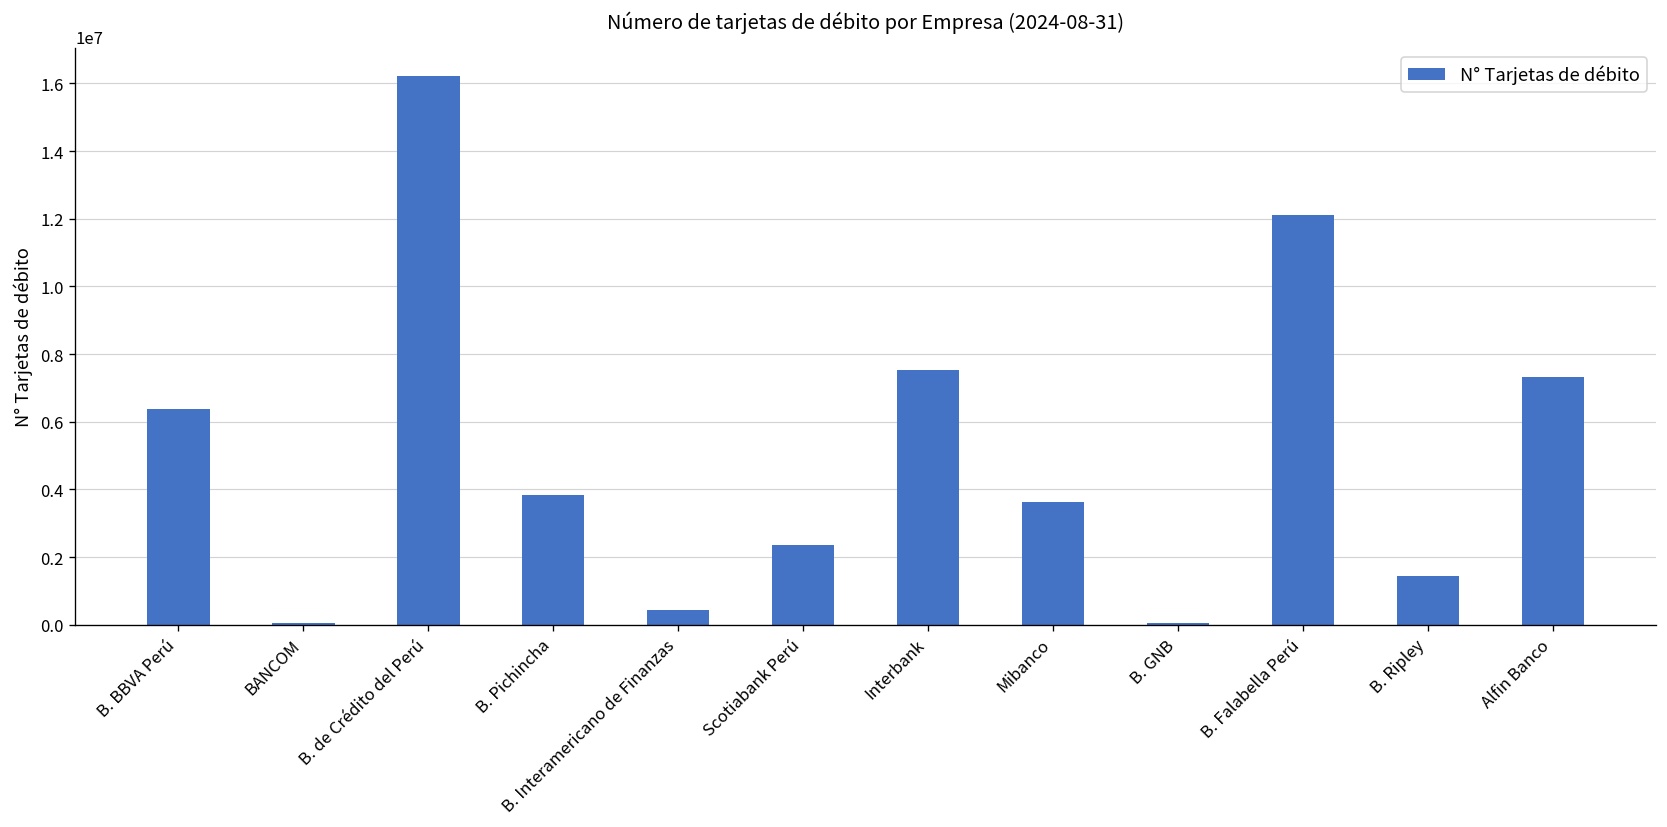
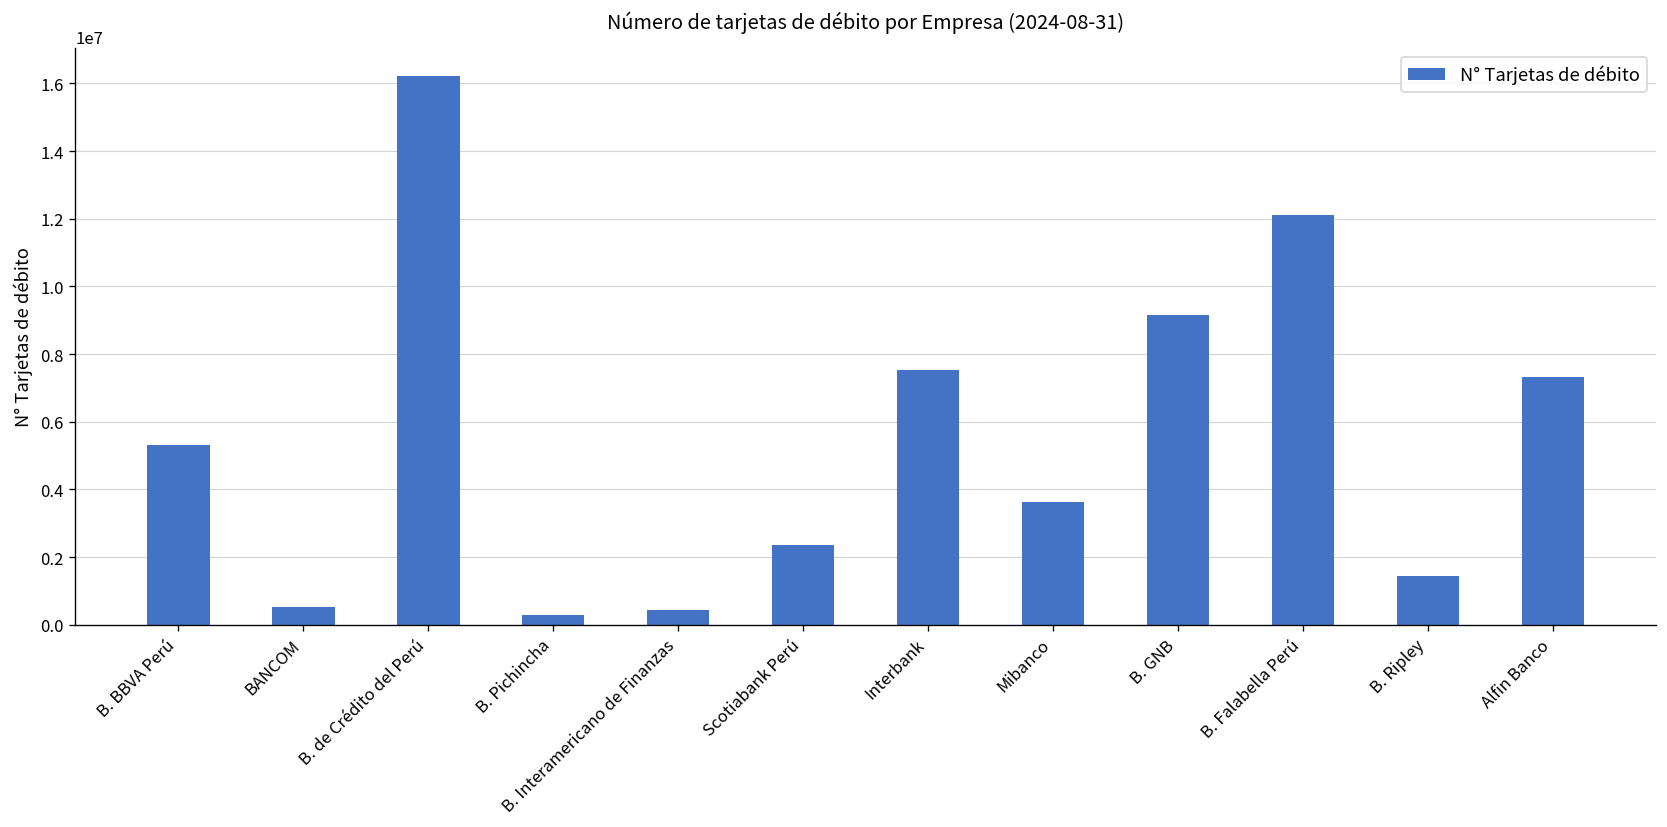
  {
-   "B. BBVA Perú": 6400000,
-   "BANCOM": 100000,
+   "B. BBVA Perú": 5300000,
+   "BANCOM": 500000,
    "B. de Crédito del Perú": 16200000,
-   "B. Pichincha": 3800000,
+   "B. Pichincha": 300000,
    "B. Interamericano de Finanzas": 400000,
    "Scotiabank Perú": 2400000,
    "Interbank": 7500000,
    "Mibanco": 3600000,
-   "B. GNB": 100000,
+   "B. GNB": 9200000,
    "B. Falabella Perú": 12100000,
    "B. Ripley": 1400000,
    "Alfin Banco": 7300000
  }
